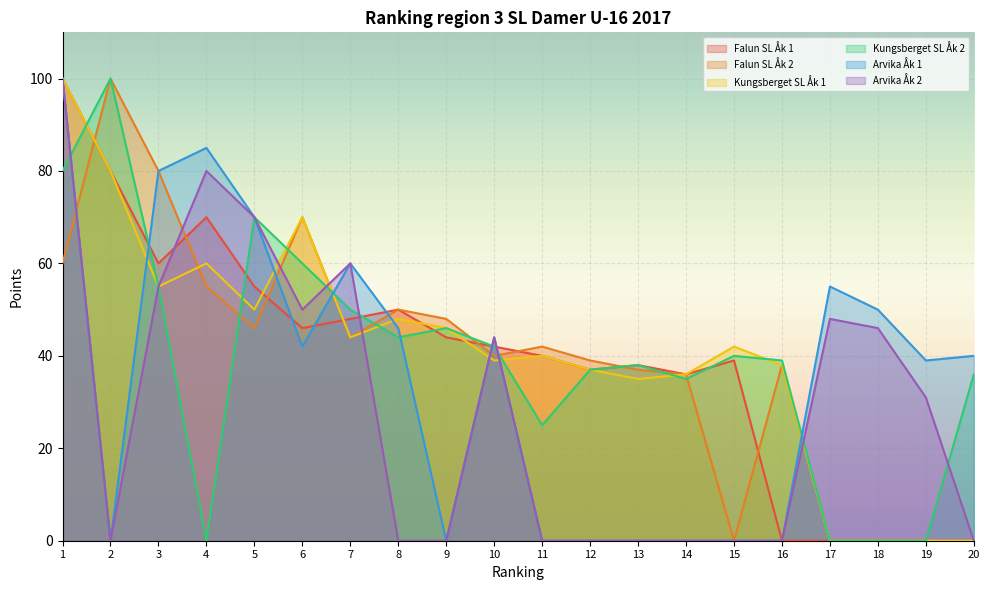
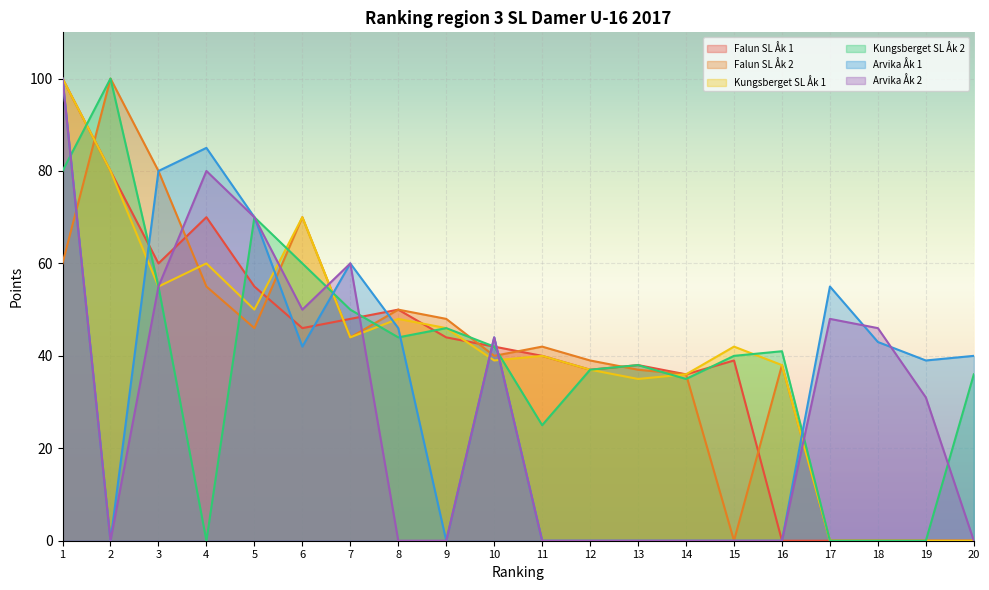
  {
    "Kungsberget SL Åk 2": {
      "1": 80,
      "4": 0,
      "6": 60,
      "7": 50,
      "8": 44,
      "11": 25,
      "14": 35,
      "15": 40,
-     "16": 39,
+     "16": 41,
      "20": 36
    },
    "Arvika Åk 1": {
      "4": 85,
      "6": 42,
      "8": 46,
      "17": 55,
-     "18": 50,
+     "18": 43,
      "19": 39,
      "20": 40
    },
    "Arvika Åk 2": {
      "4": 80,
      "6": 50,
      "8": 0,
      "17": 48,
      "18": 46,
      "19": 31
    }
  }
